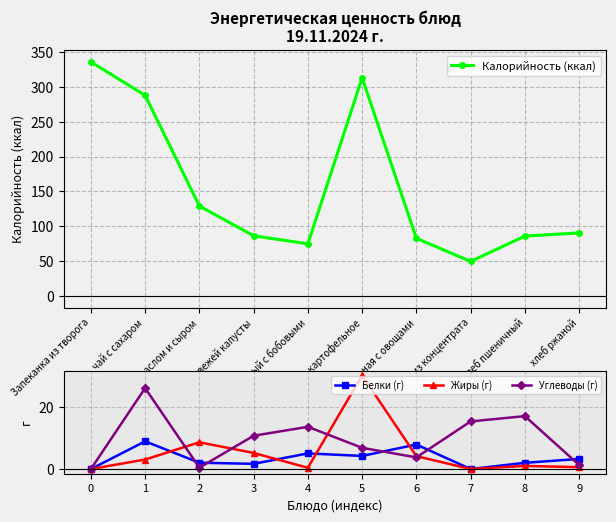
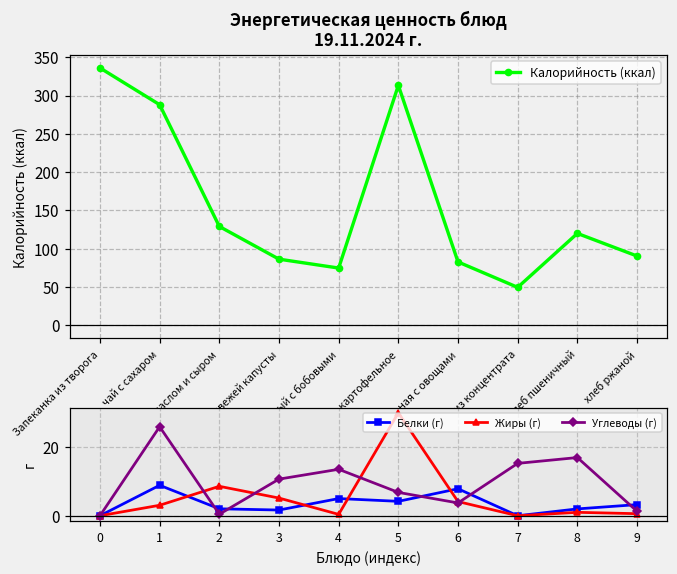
  {
    "Энергетическая ценность блюд 19.11.2024 г.": {
      "Запеканка из творога": 340,
      "чай с сахаром": 290,
-     "хлеб пшеничный": 90,
+     "хлеб пшеничный": 120,
      "хлеб ржаной": 90
    }
  }
